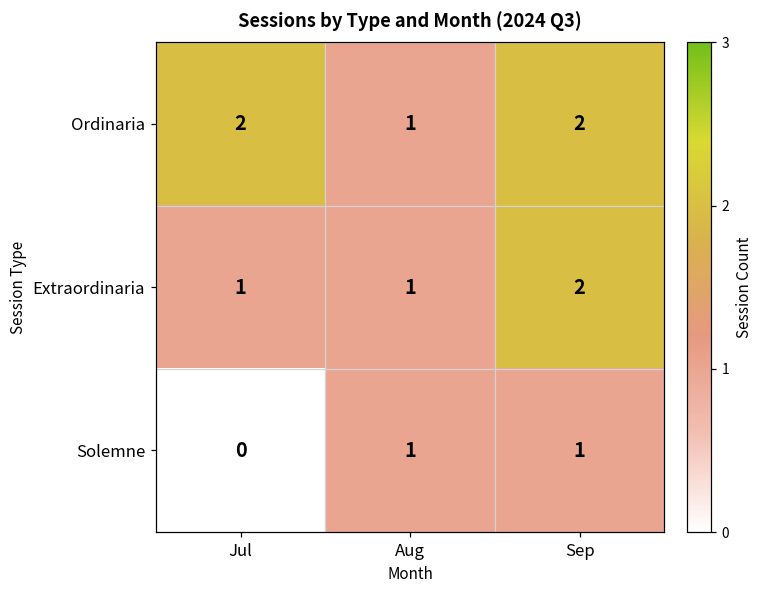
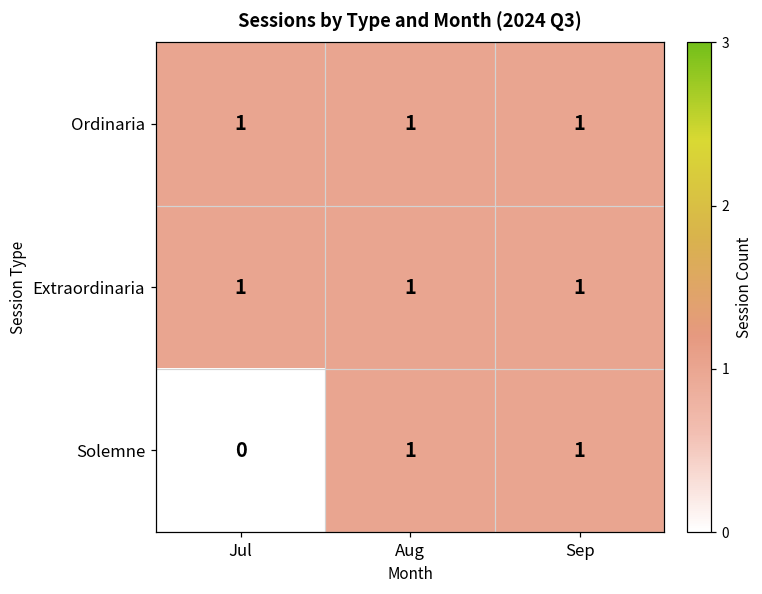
  {
    "Ordinaria": {
-     "Jul": 2,
+     "Jul": 1,
      "Aug": 1,
-     "Sep": 2
+     "Sep": 1
    },
    "Extraordinaria": {
      "Jul": 1,
      "Aug": 1,
-     "Sep": 2
+     "Sep": 1
    },
    "Solemne": {
      "Jul": 0,
      "Aug": 1,
      "Sep": 1
    }
  }
